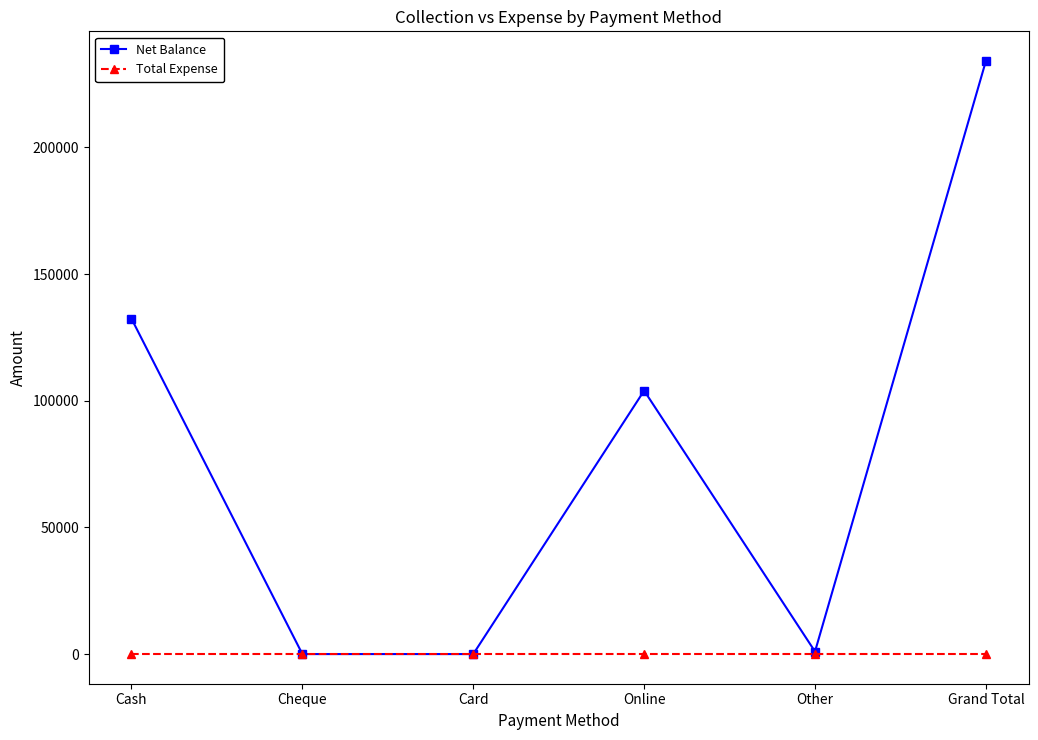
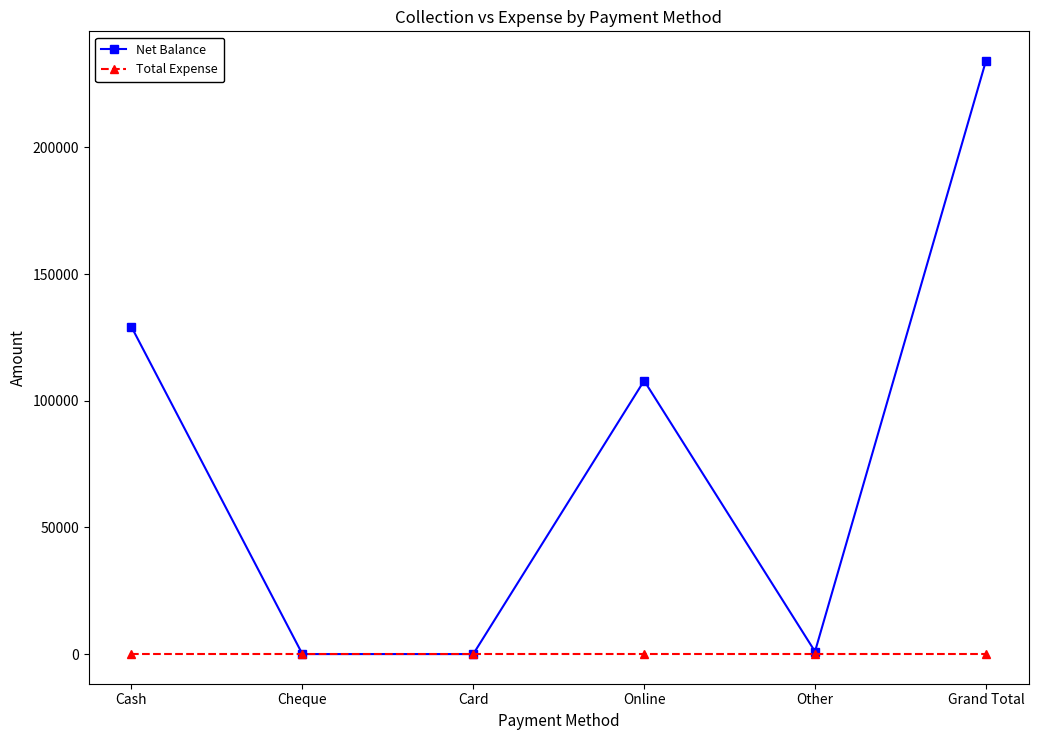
  {
    "Net Balance": {
-     "Cash": 132000,
-     "Online": 104000,
+     "Cash": 129000,
+     "Online": 108000,
      "Other": 1000,
      "Grand Total": 234000
    },
    "Total Expense": {
      "Cash": 0,
      "Online": 0,
      "Other": 0,
      "Grand Total": 0
    }
  }
